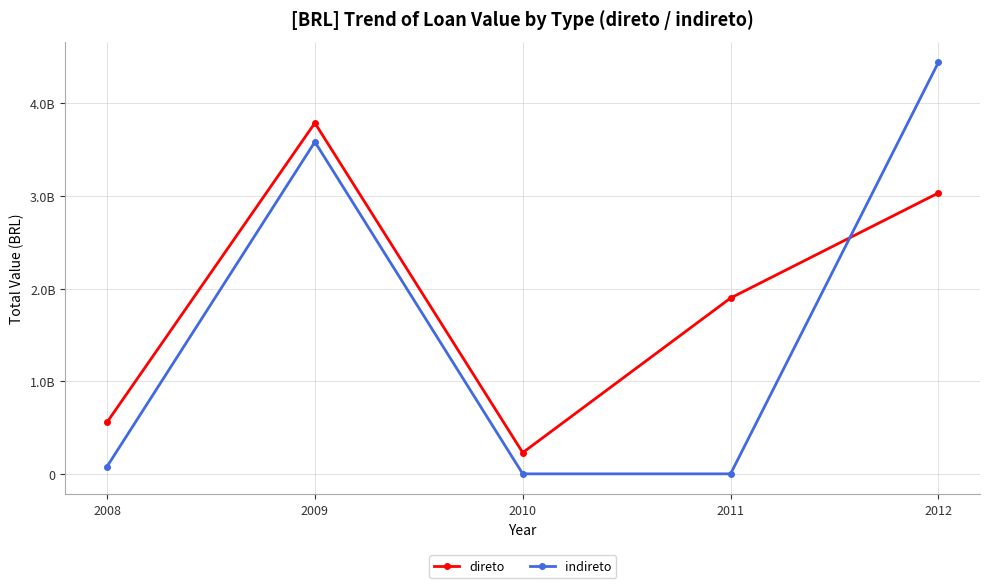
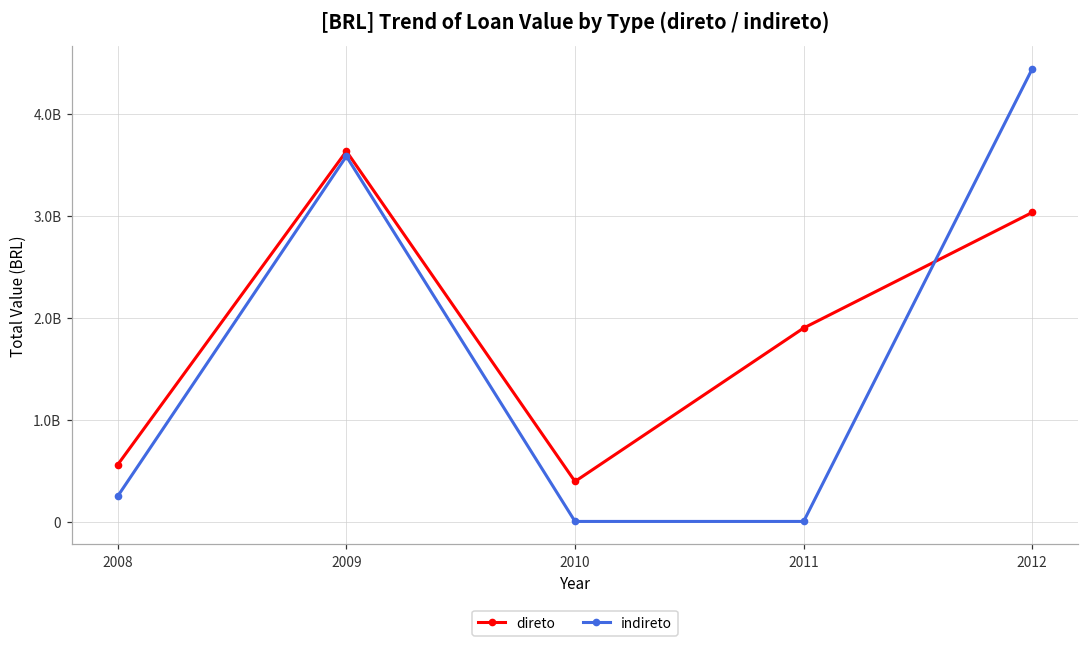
  {
    "direto": {
      "2008": 600000000,
-     "2009": 3800000000,
-     "2010": 200000000,
+     "2009": 3600000000,
+     "2010": 400000000,
      "2011": 1900000000,
      "2012": 3000000000
    },
    "indireto": {
-     "2008": 100000000,
+     "2008": 200000000,
      "2009": 3600000000,
      "2010": 0,
      "2011": 0,
      "2012": 4400000000
    }
  }
